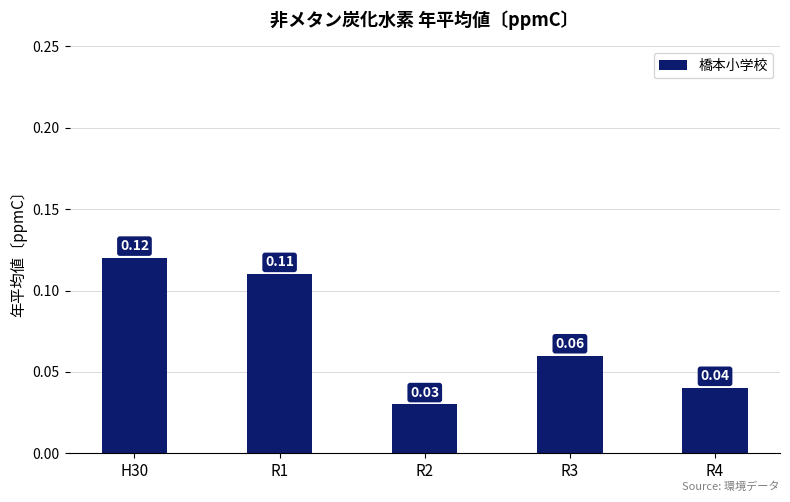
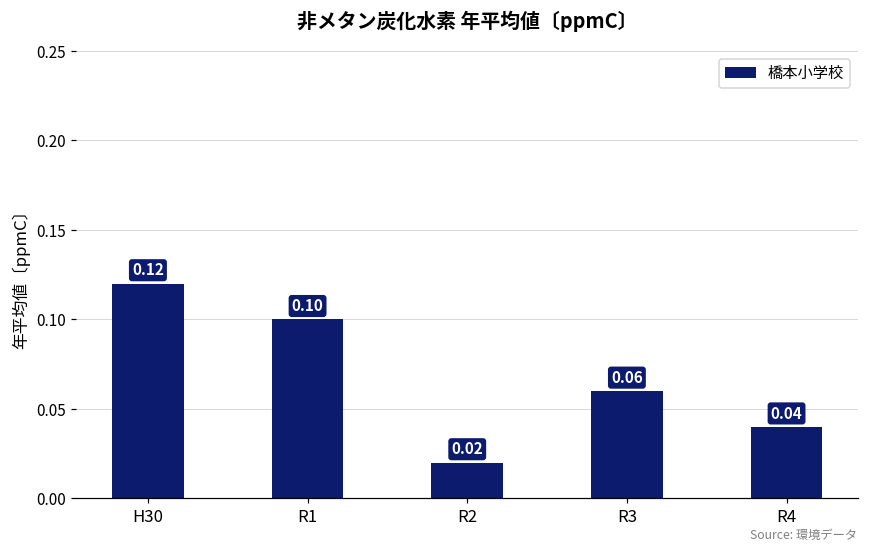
  {
-   "R1": 0.11,
-   "R2": 0.03
+   "R1": 0.10,
+   "R2": 0.02
  }
